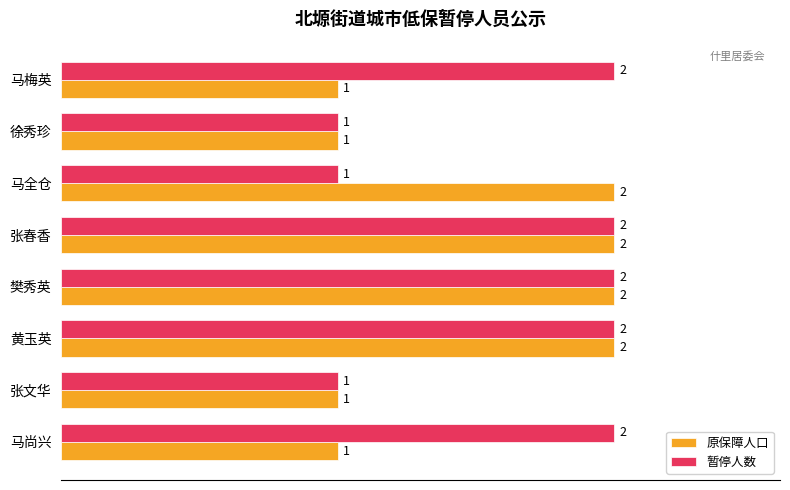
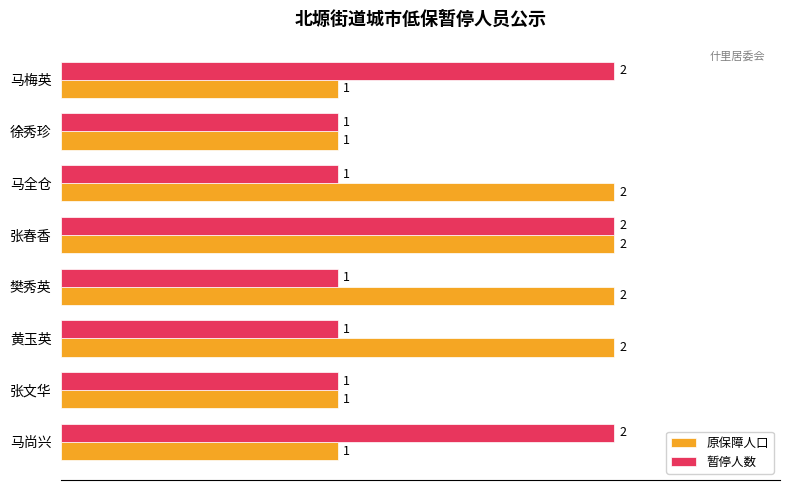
  {
    "原保障人口": {
      "马梅英": 1,
      "徐秀珍": 1,
      "马全仓": 2,
      "张春香": 2,
      "樊秀英": 2,
      "黄玉英": 2,
      "张文华": 1,
      "马尚兴": 1
    },
    "暂停人数": {
      "马梅英": 2,
      "徐秀珍": 1,
      "马全仓": 1,
      "张春香": 2,
-     "樊秀英": 2,
-     "黄玉英": 2,
+     "樊秀英": 1,
+     "黄玉英": 1,
      "张文华": 1,
      "马尚兴": 2
    }
  }
